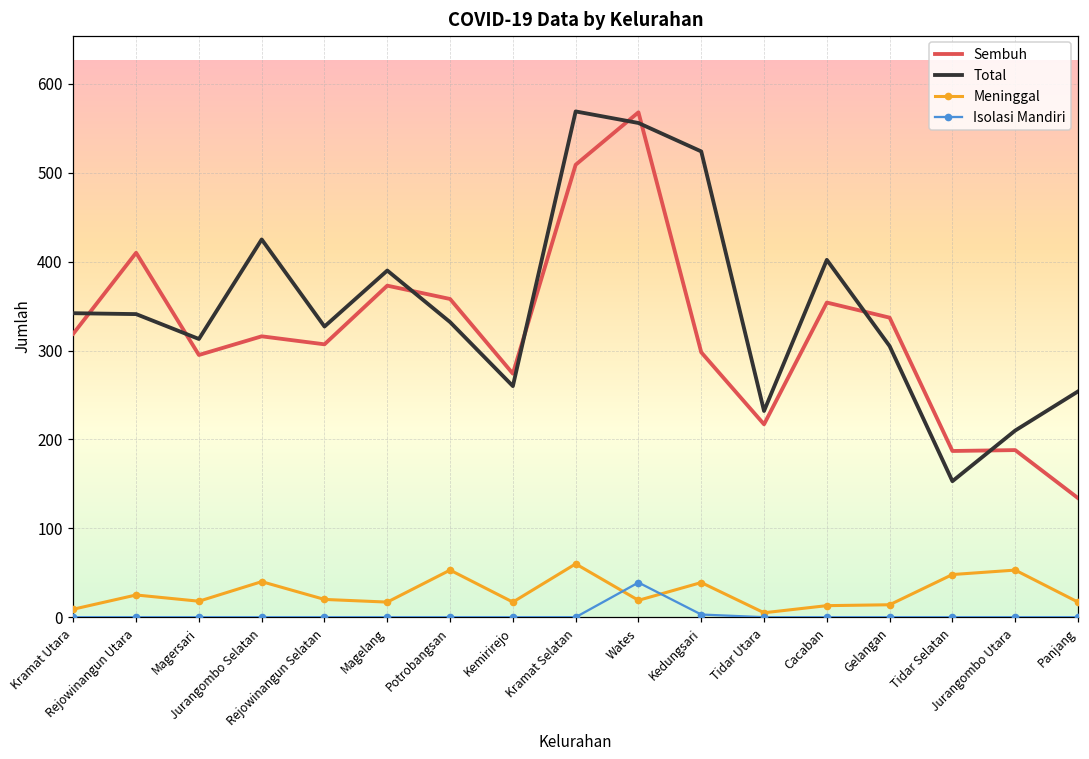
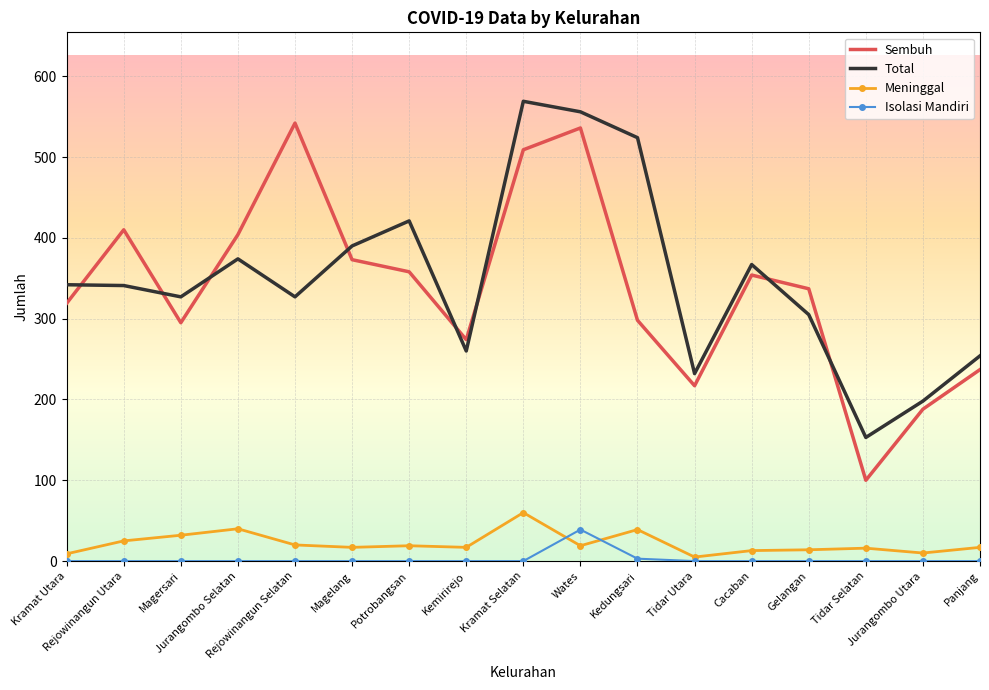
  {
    "Sembuh": {
      "Kramat Utara": 320,
      "Rejowinangun Utara": 410,
      "Magersari": 300,
-     "Jurangombo Selatan": 320,
-     "Rejowinangun Selatan": 310,
+     "Jurangombo Selatan": 400,
+     "Rejowinangun Selatan": 540,
      "Magelang": 370,
      "Potrobangsan": 360,
      "Kemirirejo": 270,
      "Kramat Selatan": 510,
-     "Wates": 570,
+     "Wates": 540,
      "Kedungsari": 300,
      "Tidar Utara": 220,
      "Cacaban": 350,
      "Gelangan": 340,
-     "Tidar Selatan": 190,
+     "Tidar Selatan": 100,
      "Jurangombo Utara": 190,
-     "Panjang": 130
+     "Panjang": 240
    },
    "Total": {
      "Kramat Utara": 340,
      "Rejowinangun Utara": 340,
-     "Magersari": 310,
-     "Jurangombo Selatan": 430,
+     "Magersari": 330,
+     "Jurangombo Selatan": 370,
      "Rejowinangun Selatan": 330,
      "Magelang": 390,
-     "Potrobangsan": 330,
+     "Potrobangsan": 420,
      "Kemirirejo": 260,
      "Kramat Selatan": 570,
      "Wates": 560,
      "Kedungsari": 520,
      "Tidar Utara": 230,
-     "Cacaban": 400,
+     "Cacaban": 370,
      "Gelangan": 310,
      "Tidar Selatan": 150,
-     "Jurangombo Utara": 210,
+     "Jurangombo Utara": 200,
      "Panjang": 250
    },
    "Meninggal": {
      "Kramat Utara": 10,
      "Rejowinangun Utara": 30,
-     "Magersari": 20,
+     "Magersari": 30,
      "Jurangombo Selatan": 40,
      "Rejowinangun Selatan": 20,
      "Magelang": 20,
-     "Potrobangsan": 50,
+     "Potrobangsan": 20,
      "Kemirirejo": 20,
      "Kramat Selatan": 60,
      "Wates": 20,
      "Kedungsari": 40,
      "Tidar Utara": 10,
      "Cacaban": 10,
      "Gelangan": 10,
-     "Tidar Selatan": 50,
-     "Jurangombo Utara": 50,
+     "Tidar Selatan": 20,
+     "Jurangombo Utara": 10,
      "Panjang": 20
    },
    "Isolasi Mandiri": {
      "Kramat Utara": 0,
      "Rejowinangun Utara": 0,
      "Magersari": 0,
      "Jurangombo Selatan": 0,
      "Rejowinangun Selatan": 0,
      "Magelang": 0,
      "Potrobangsan": 0,
      "Kemirirejo": 0,
      "Kramat Selatan": 0,
      "Wates": 40,
      "Kedungsari": 0,
      "Tidar Utara": 0,
      "Cacaban": 0,
      "Gelangan": 0,
      "Tidar Selatan": 0,
      "Jurangombo Utara": 0,
      "Panjang": 0
    }
  }
